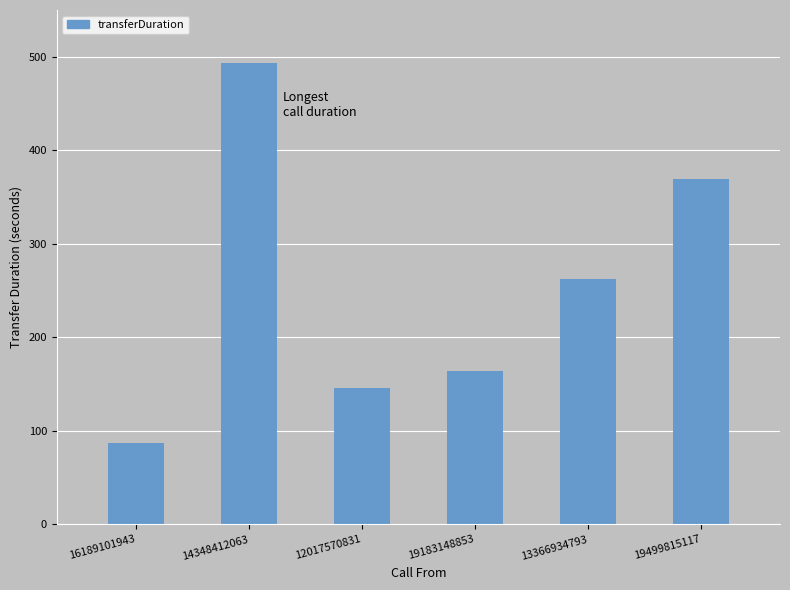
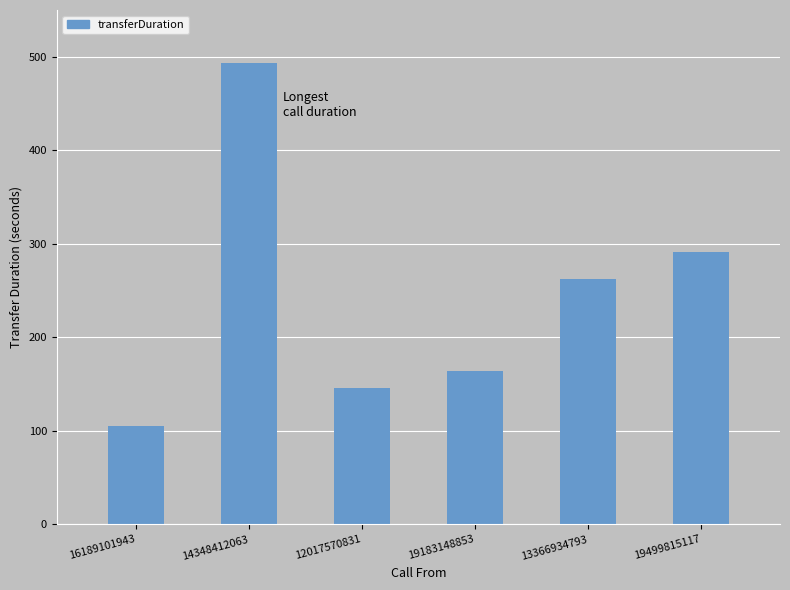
  {
-   "16189101943": 90,
+   "16189101943": 110,
    "14348412063": 490,
    "12017570831": 150,
    "19183148853": 160,
    "13366934793": 260,
-   "19499815117": 370
+   "19499815117": 290
  }
